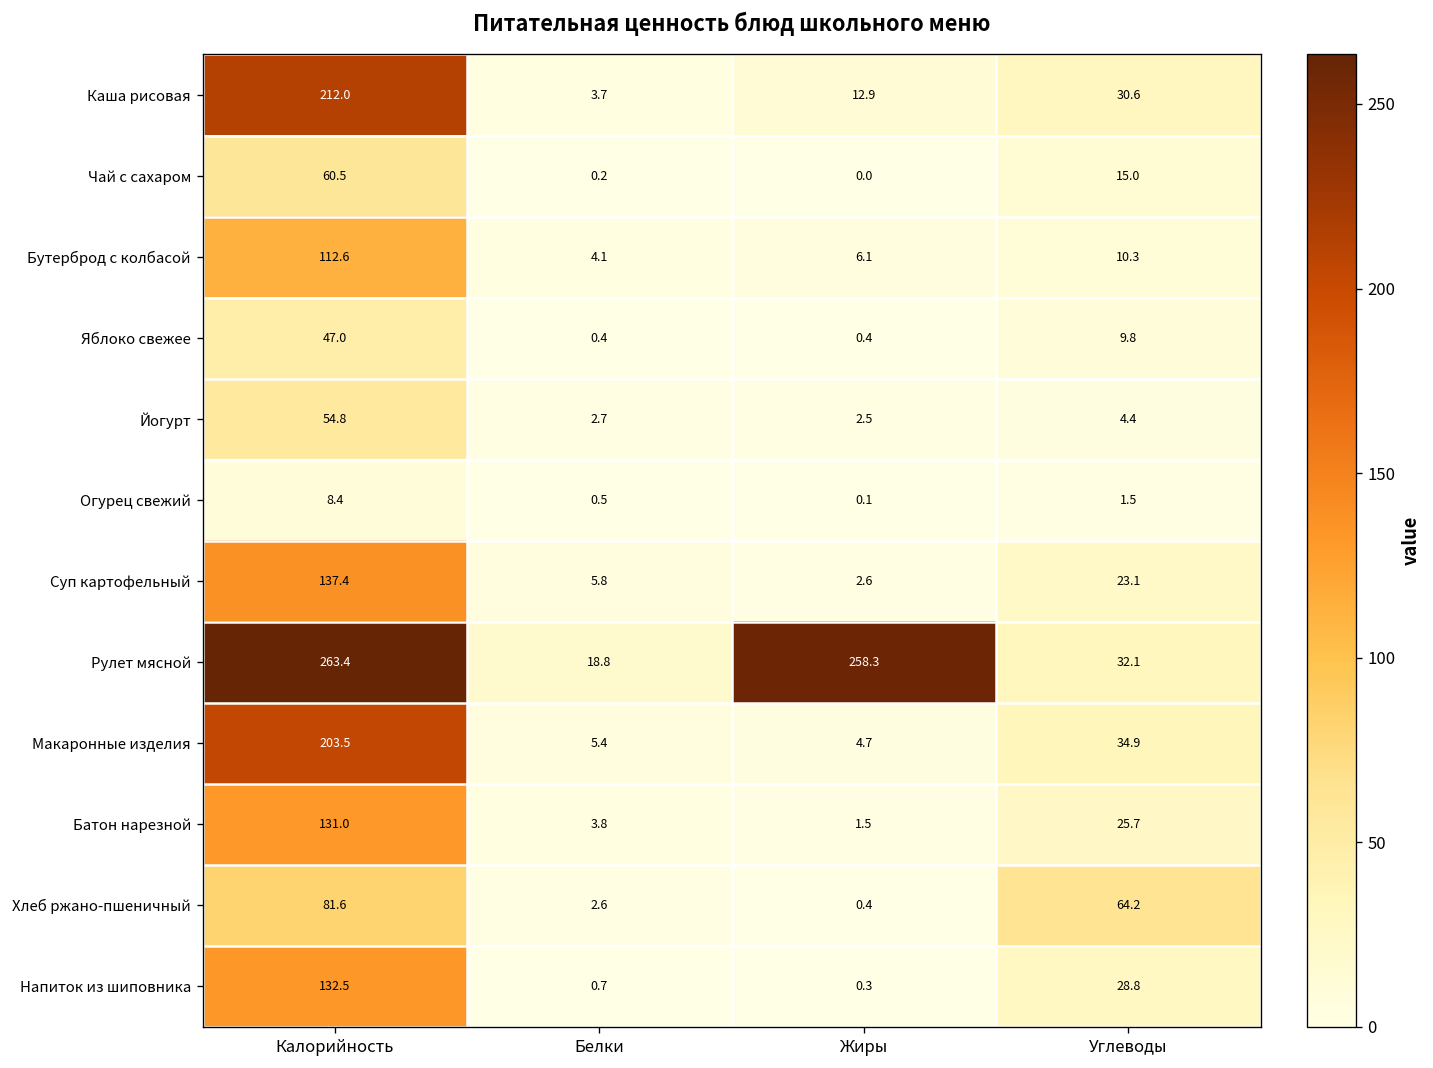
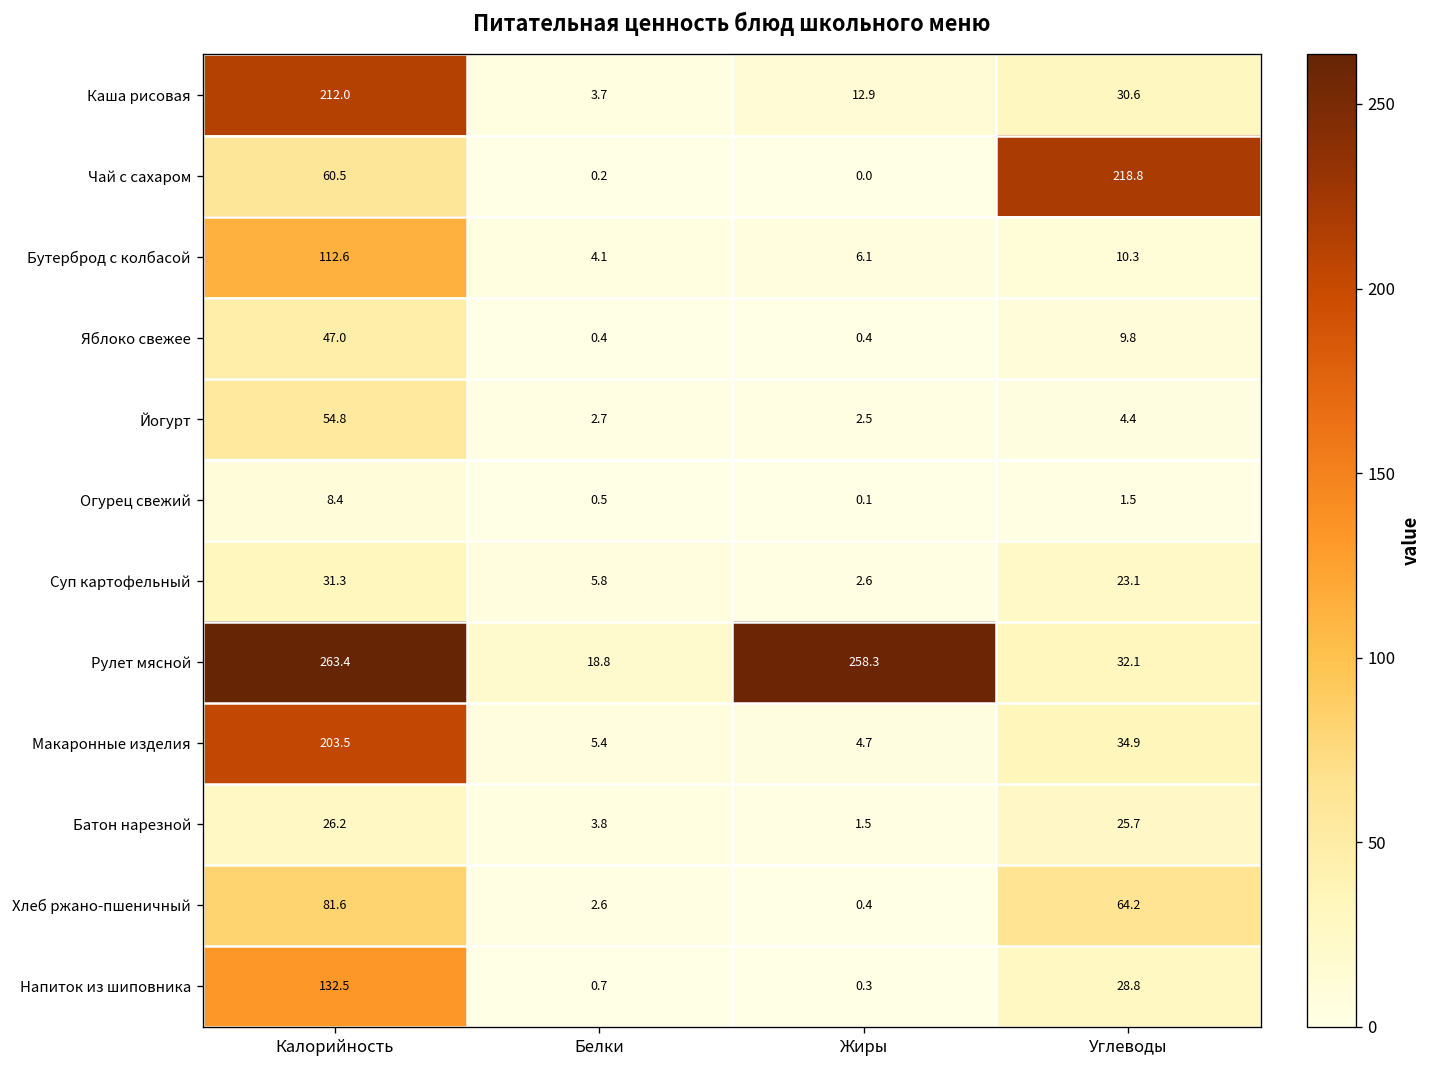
  {
    "Каша рисовая": {
      "Калорийность": 212.0,
      "Белки": 3.7,
      "Жиры": 12.9,
      "Углеводы": 30.6
    },
    "Чай с сахаром": {
      "Калорийность": 60.5,
      "Белки": 0.2,
      "Жиры": 0.0,
-     "Углеводы": 15.0
+     "Углеводы": 218.8
    },
    "Бутерброд с колбасой": {
      "Калорийность": 112.6,
      "Белки": 4.1,
      "Жиры": 6.1,
      "Углеводы": 10.3
    },
    "Яблоко свежее": {
      "Калорийность": 47.0,
      "Белки": 0.4,
      "Жиры": 0.4,
      "Углеводы": 9.8
    },
    "Йогурт": {
      "Калорийность": 54.8,
      "Белки": 2.7,
      "Жиры": 2.5,
      "Углеводы": 4.4
    },
    "Огурец свежий": {
      "Калорийность": 8.4,
      "Белки": 0.5,
      "Жиры": 0.1,
      "Углеводы": 1.5
    },
    "Суп картофельный": {
-     "Калорийность": 137.4,
+     "Калорийность": 31.3,
      "Белки": 5.8,
      "Жиры": 2.6,
      "Углеводы": 23.1
    },
    "Рулет мясной": {
      "Калорийность": 263.4,
      "Белки": 18.8,
      "Жиры": 258.3,
      "Углеводы": 32.1
    },
    "Макаронные изделия": {
      "Калорийность": 203.5,
      "Белки": 5.4,
      "Жиры": 4.7,
      "Углеводы": 34.9
    },
    "Батон нарезной": {
-     "Калорийность": 131.0,
+     "Калорийность": 26.2,
      "Белки": 3.8,
      "Жиры": 1.5,
      "Углеводы": 25.7
    },
    "Хлеб ржано-пшеничный": {
      "Калорийность": 81.6,
      "Белки": 2.6,
      "Жиры": 0.4,
      "Углеводы": 64.2
    },
    "Напиток из шиповника": {
      "Калорийность": 132.5,
      "Белки": 0.7,
      "Жиры": 0.3,
      "Углеводы": 28.8
    }
  }
